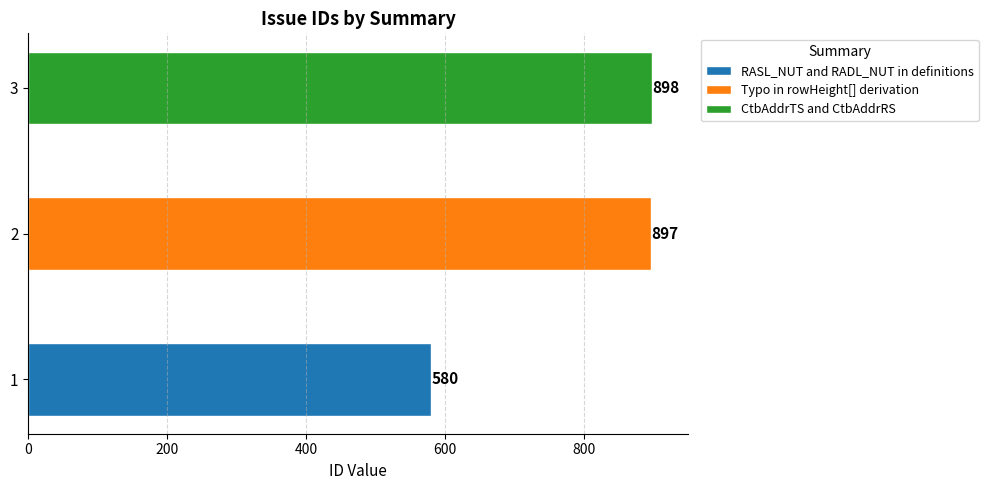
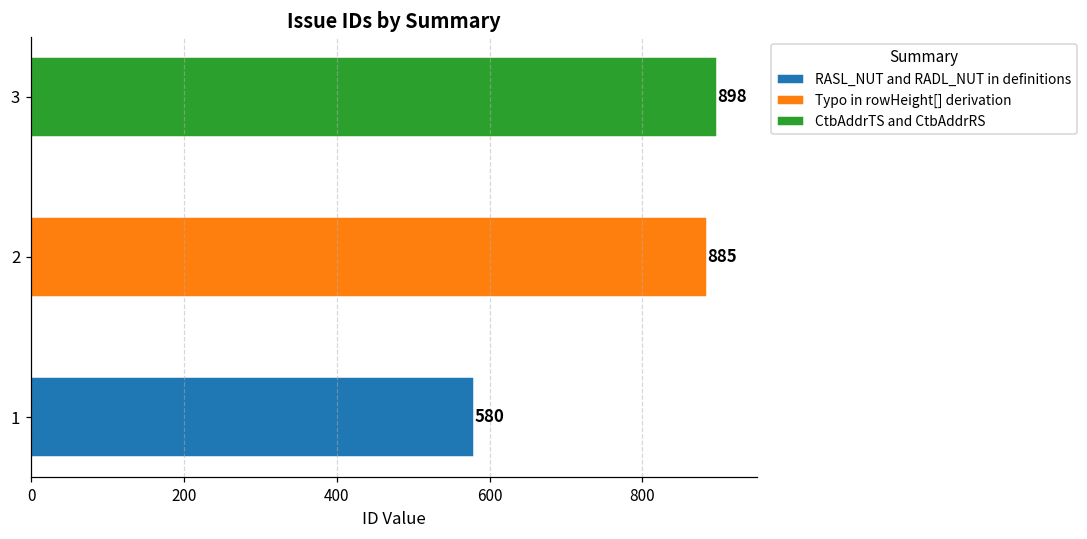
  {
    "3": 898,
-   "2": 897,
+   "2": 885,
    "1": 580
  }
